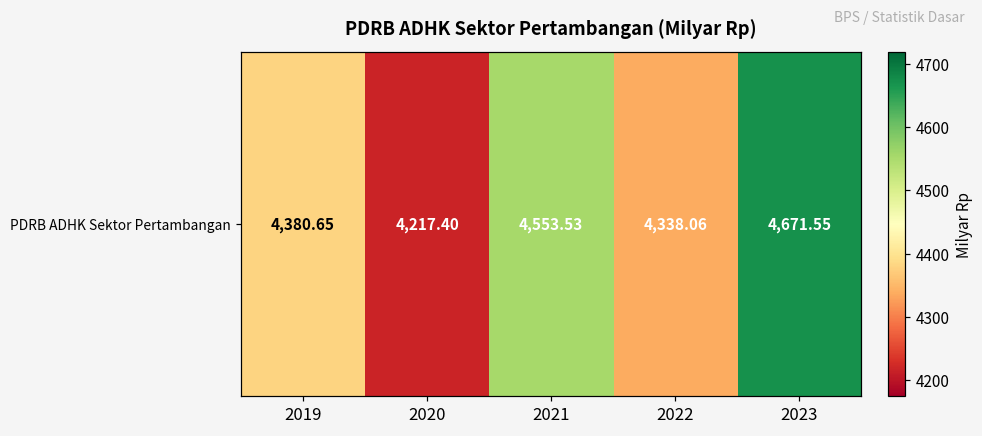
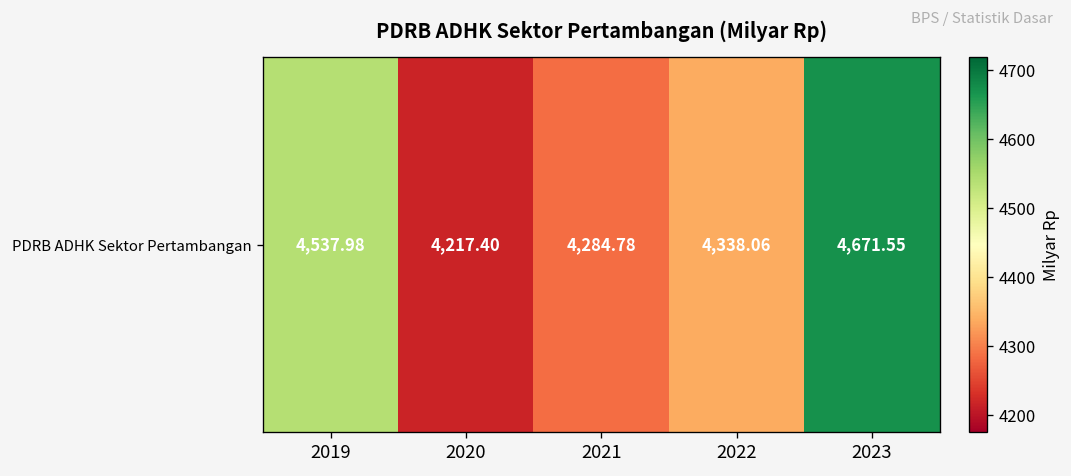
  {
    "PDRB ADHK Sektor Pertambangan": {
-     "2019": "4,380.65",
+     "2019": "4,537.98",
      "2020": "4,217.40",
-     "2021": "4,553.53",
+     "2021": "4,284.78",
      "2022": "4,338.06",
      "2023": "4,671.55"
    }
  }
